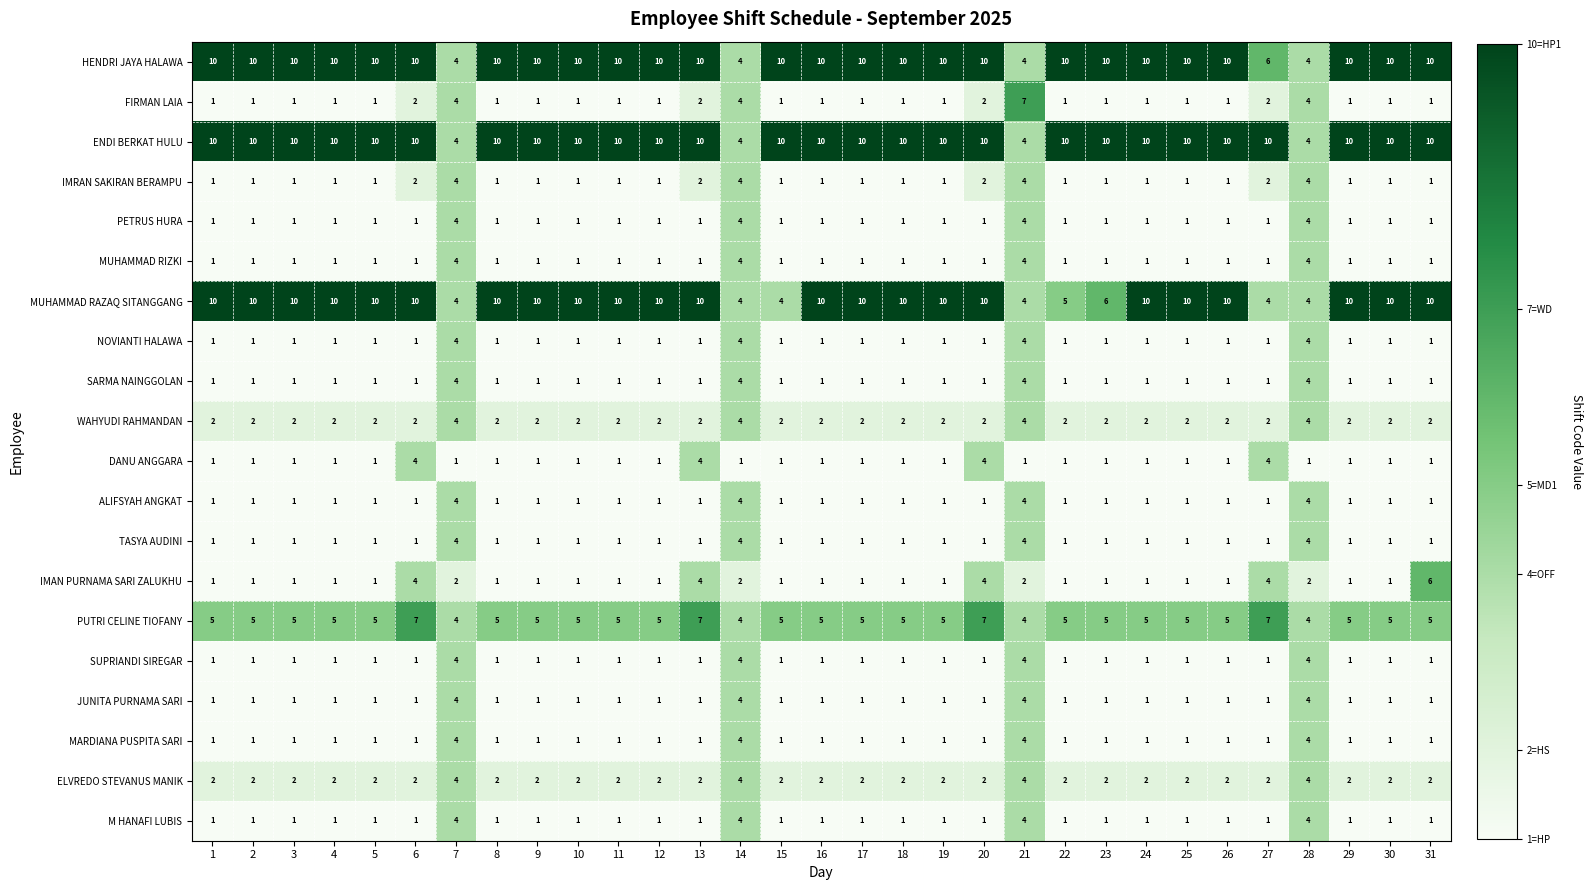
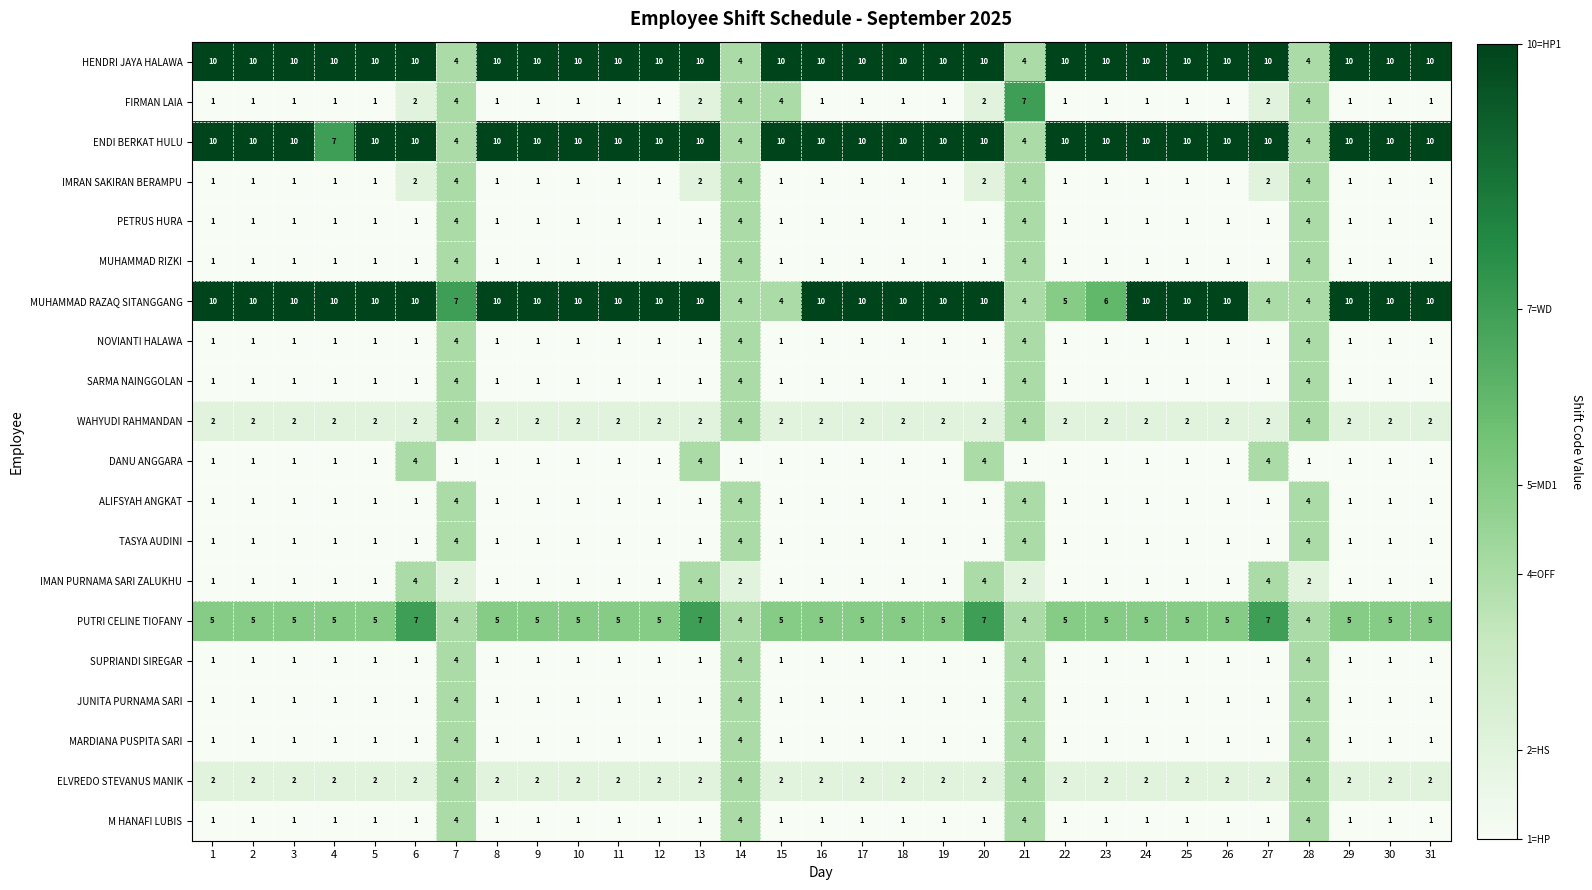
  {
    "HENDRI JAYA HALAWA": {
      "1": 10,
      "2": 10,
      "3": 10,
      "4": 10,
      "5": 10,
      "6": 10,
      "7": 4,
      "8": 10,
      "9": 10,
      "10": 10,
      "11": 10,
      "12": 10,
      "13": 10,
      "14": 4,
      "15": 10,
      "16": 10,
      "17": 10,
      "18": 10,
      "19": 10,
      "20": 10,
      "21": 4,
      "22": 10,
      "23": 10,
      "24": 10,
      "25": 10,
      "26": 10,
-     "27": 6,
+     "27": 10,
      "28": 4,
      "29": 10,
      "30": 10,
      "31": 10
    },
    "FIRMAN LAIA": {
      "1": 1,
      "2": 1,
      "3": 1,
      "4": 1,
      "5": 1,
      "6": 2,
      "7": 4,
      "8": 1,
      "9": 1,
      "10": 1,
      "11": 1,
      "12": 1,
      "13": 2,
      "14": 4,
-     "15": 1,
+     "15": 4,
      "16": 1,
      "17": 1,
      "18": 1,
      "19": 1,
      "20": 2,
      "21": 7,
      "22": 1,
      "23": 1,
      "24": 1,
      "25": 1,
      "26": 1,
      "27": 2,
      "28": 4,
      "29": 1,
      "30": 1,
      "31": 1
    },
    "ENDI BERKAT HULU": {
      "1": 10,
      "2": 10,
      "3": 10,
-     "4": 10,
+     "4": 7,
      "5": 10,
      "6": 10,
      "7": 4,
      "8": 10,
      "9": 10,
      "10": 10,
      "11": 10,
      "12": 10,
      "13": 10,
      "14": 4,
      "15": 10,
      "16": 10,
      "17": 10,
      "18": 10,
      "19": 10,
      "20": 10,
      "21": 4,
      "22": 10,
      "23": 10,
      "24": 10,
      "25": 10,
      "26": 10,
      "27": 10,
      "28": 4,
      "29": 10,
      "30": 10,
      "31": 10
    },
    "MUHAMMAD RAZAQ SITANGGANG": {
      "1": 10,
      "2": 10,
      "3": 10,
      "4": 10,
      "5": 10,
      "6": 10,
-     "7": 4,
+     "7": 7,
      "8": 10,
      "9": 10,
      "10": 10,
      "11": 10,
      "12": 10,
      "13": 10,
      "14": 4,
      "15": 4,
      "16": 10,
      "17": 10,
      "18": 10,
      "19": 10,
      "20": 10,
      "21": 4,
      "22": 5,
      "23": 6,
      "24": 10,
      "25": 10,
      "26": 10,
      "27": 4,
      "28": 4,
      "29": 10,
      "30": 10,
      "31": 10
    },
    "IMAN PURNAMA SARI ZALUKHU": {
      "1": 1,
      "2": 1,
      "3": 1,
      "4": 1,
      "5": 1,
      "6": 4,
      "7": 2,
      "8": 1,
      "9": 1,
      "10": 1,
      "11": 1,
      "12": 1,
      "13": 4,
      "14": 2,
      "15": 1,
      "16": 1,
      "17": 1,
      "18": 1,
      "19": 1,
      "20": 4,
      "21": 2,
      "22": 1,
      "23": 1,
      "24": 1,
      "25": 1,
      "26": 1,
      "27": 4,
      "28": 2,
      "29": 1,
      "30": 1,
-     "31": 6
+     "31": 1
    }
  }
